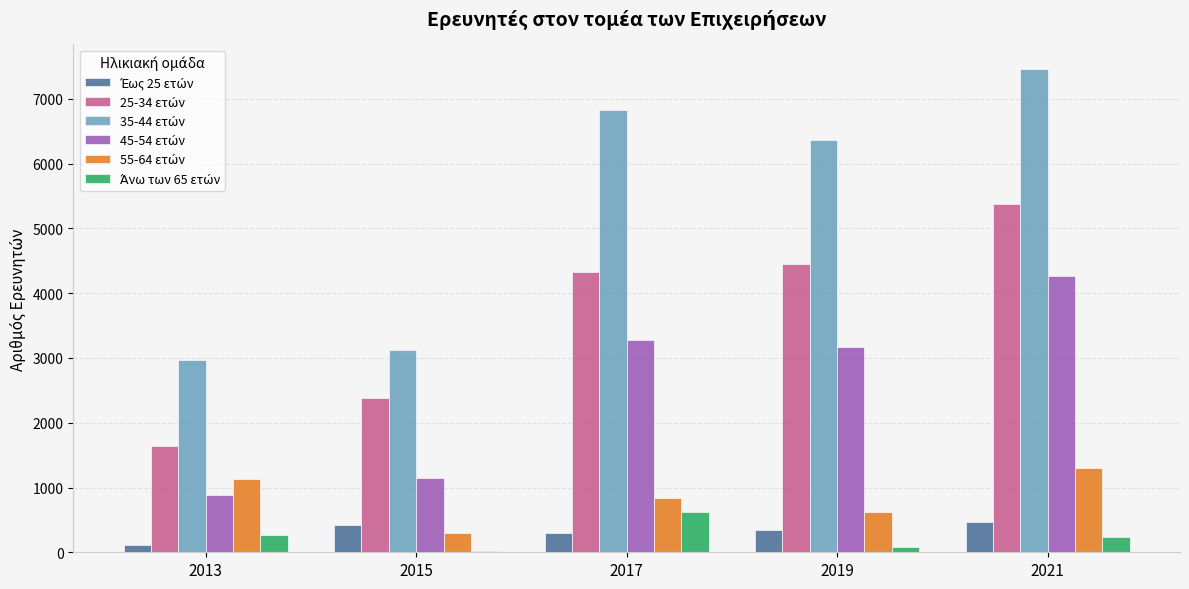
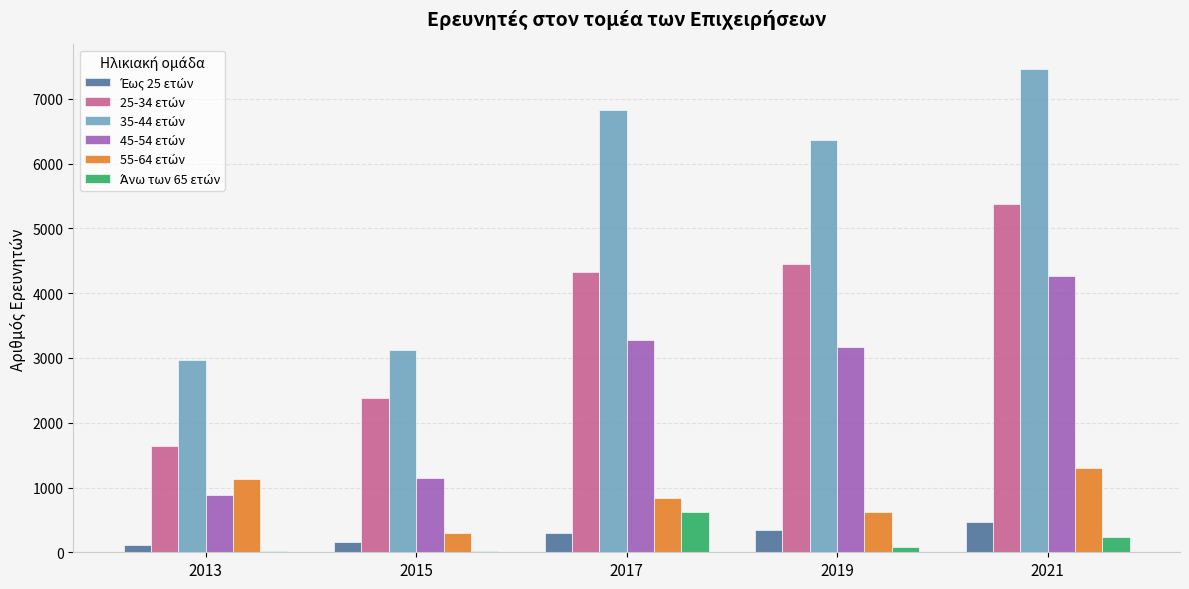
  {
    "Έως 25 ετών": {
      "2013": 100,
-     "2015": 400,
+     "2015": 200,
      "2017": 300,
      "2019": 300,
      "2021": 500
    },
    "35-44 ετών": {
      "2013": 3000,
      "2015": 3100,
      "2017": 6800,
      "2019": 6400,
      "2021": 7500
    },
    "55-64 ετών": {
      "2013": 1100,
      "2015": 300,
      "2017": 800,
      "2019": 600,
      "2021": 1300
    },
    "Άνω των 65 ετών": {
-     "2013": 300,
+     "2013": 0,
      "2017": 600,
      "2019": 100,
      "2021": 200
    }
  }
